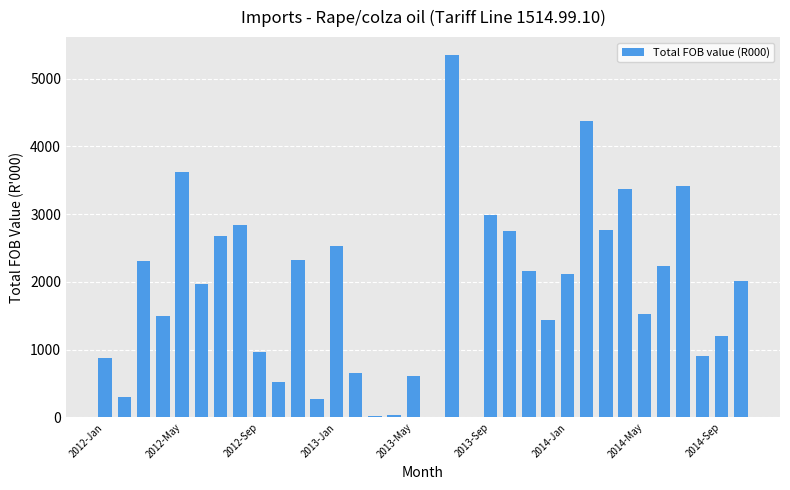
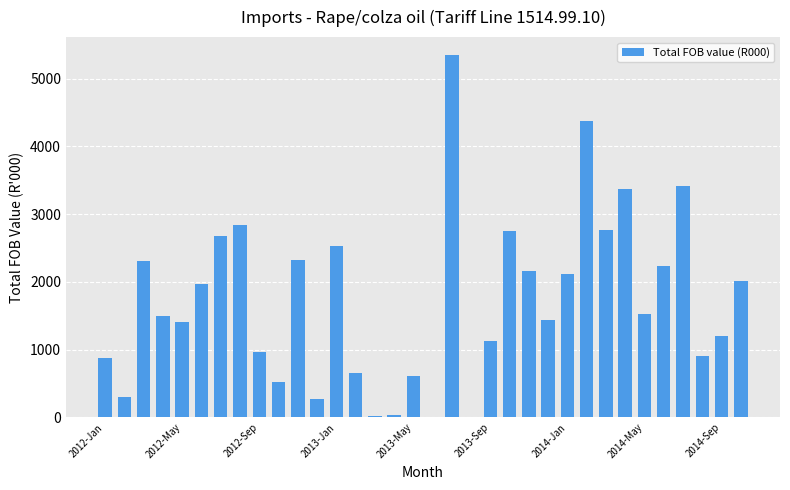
  {
    "2012-Jan": 900,
-   "2012-May": 3600,
+   "2012-May": 1400,
    "2012-Sep": 1000,
    "2013-Jan": 2500,
    "2013-May": 600,
-   "2013-Sep": 3000,
+   "2013-Sep": 1100,
    "2014-Jan": 2100,
    "2014-May": 1500,
    "2014-Sep": 1200
  }
